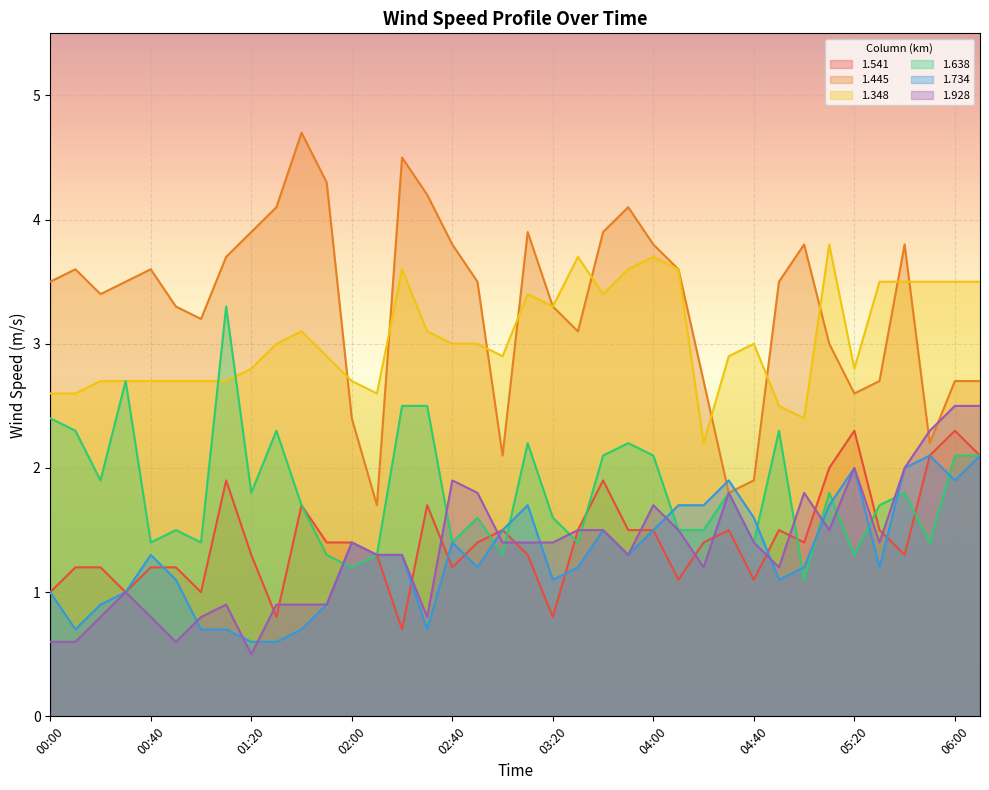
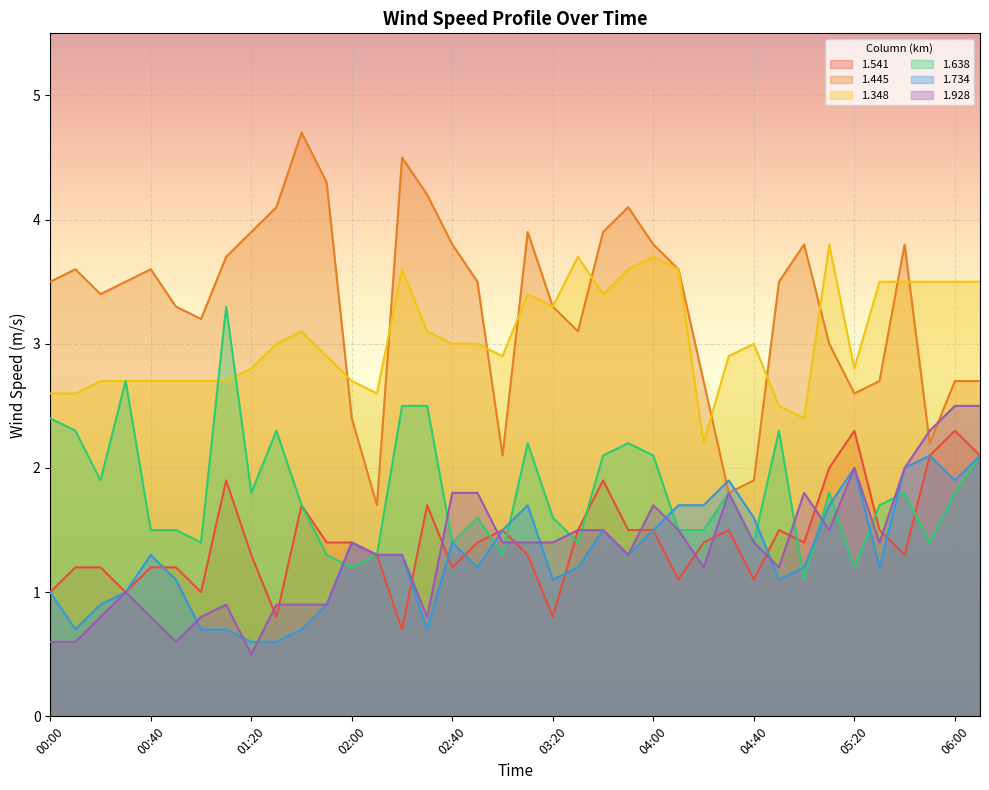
  {
    "1.638": {
      "00:00": 2.4,
-     "00:40": 1.4,
+     "00:40": 1.5,
      "01:20": 1.8,
      "02:00": 1.2,
      "03:20": 1.6,
      "04:00": 2.1,
-     "05:20": 1.3,
-     "06:00": 2.1
+     "05:20": 1.2,
+     "06:00": 1.8
    },
    "1.734": {
      "00:40": 1.3,
      "01:20": 0.6,
      "03:20": 1.1,
      "04:40": 1.6,
      "06:00": 1.9
    },
    "1.928": {
      "00:00": 0.6,
      "00:40": 0.8,
      "01:20": 0.5,
-     "02:40": 1.9,
+     "02:40": 1.8,
      "03:20": 1.4,
      "04:00": 1.7,
      "06:00": 2.5
    }
  }
